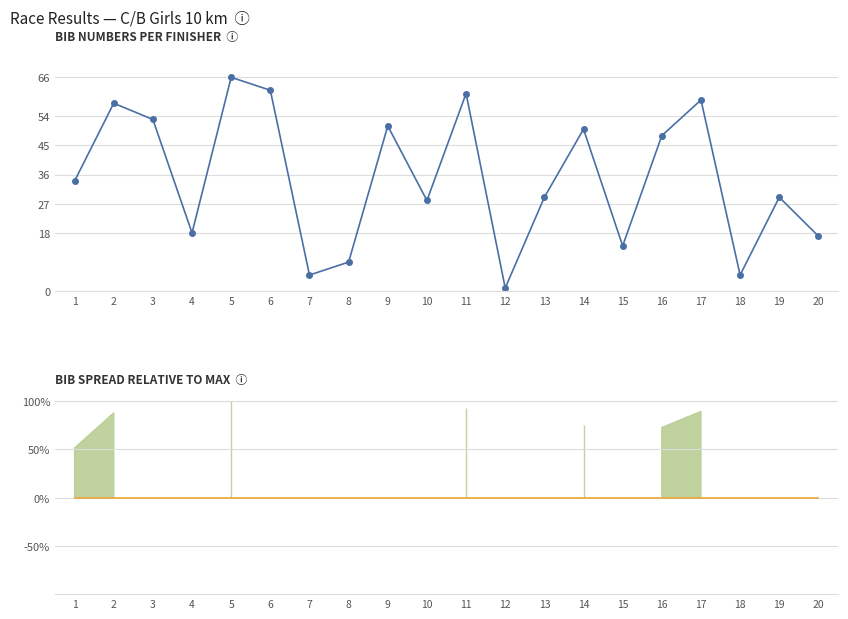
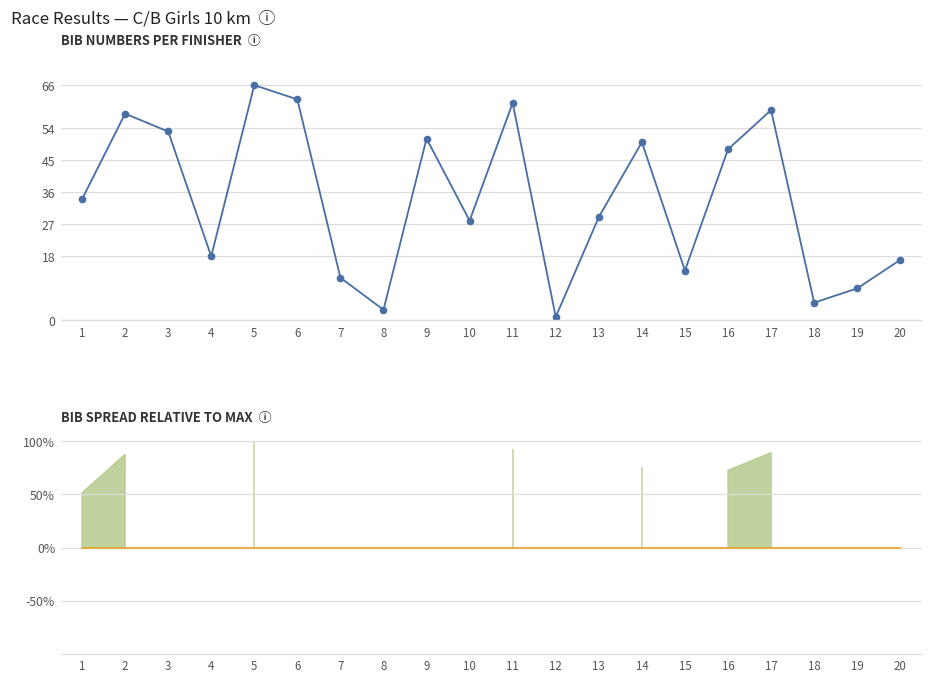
  {
    "BIB NUMBERS PER FINISHER ⓘ": {
      "1": "34",
      "2": "58",
      "3": "53",
      "4": "18",
      "5": "66",
      "6": "62",
-     "7": "5",
-     "8": "9",
+     "7": "12",
+     "8": "3",
      "9": "51",
      "10": "28",
      "11": "61",
      "12": "1",
      "13": "29",
      "14": "50",
      "15": "14",
      "16": "48",
      "17": "59",
      "18": "5",
-     "19": "29",
+     "19": "9",
      "20": "17"
    },
    "BIB SPREAD RELATIVE TO MAX ⓘ": {
      "1": "0%",
      "2": "0%",
      "3": "0%",
      "4": "0%",
      "5": "0%",
      "6": "0%",
      "7": "0%",
      "8": "0%",
      "9": "0%",
      "10": "0%",
      "11": "0%",
      "12": "0%",
      "13": "0%",
      "14": "0%",
      "15": "0%",
      "16": "0%",
      "17": "0%",
      "18": "0%",
      "19": "0%",
      "20": "0%"
    }
  }
